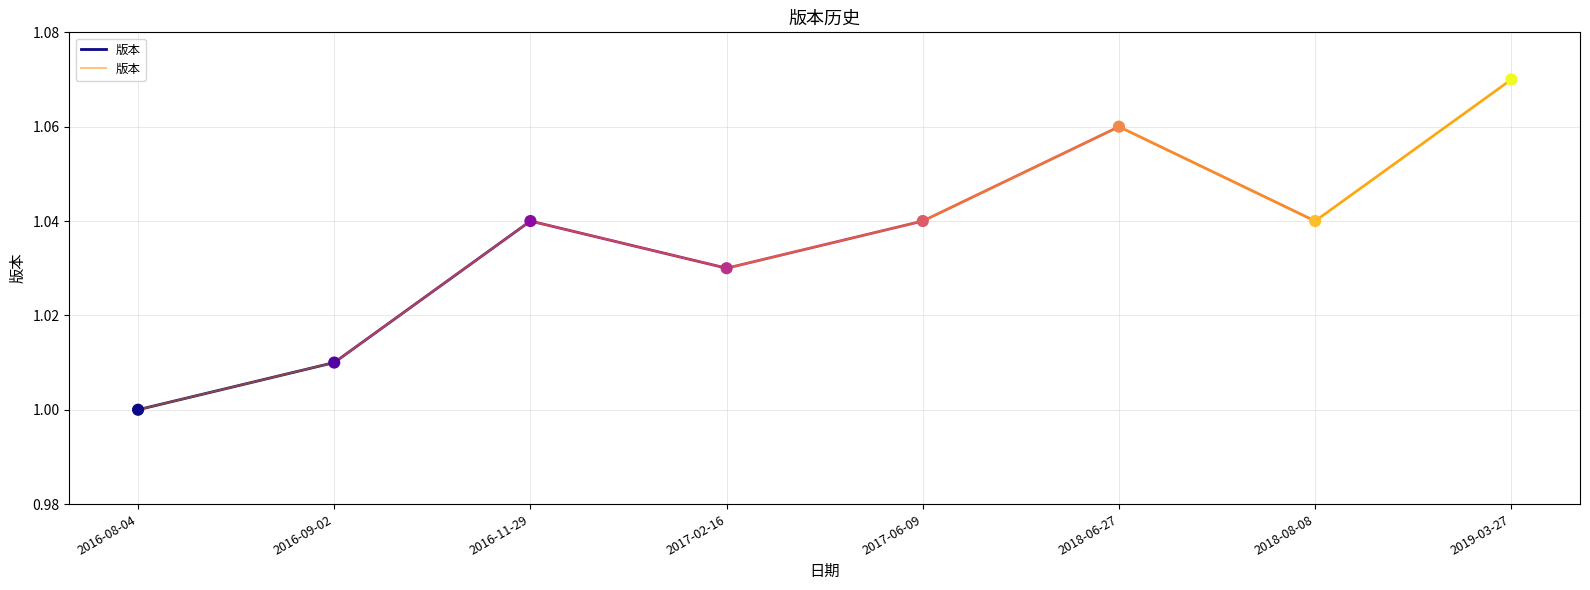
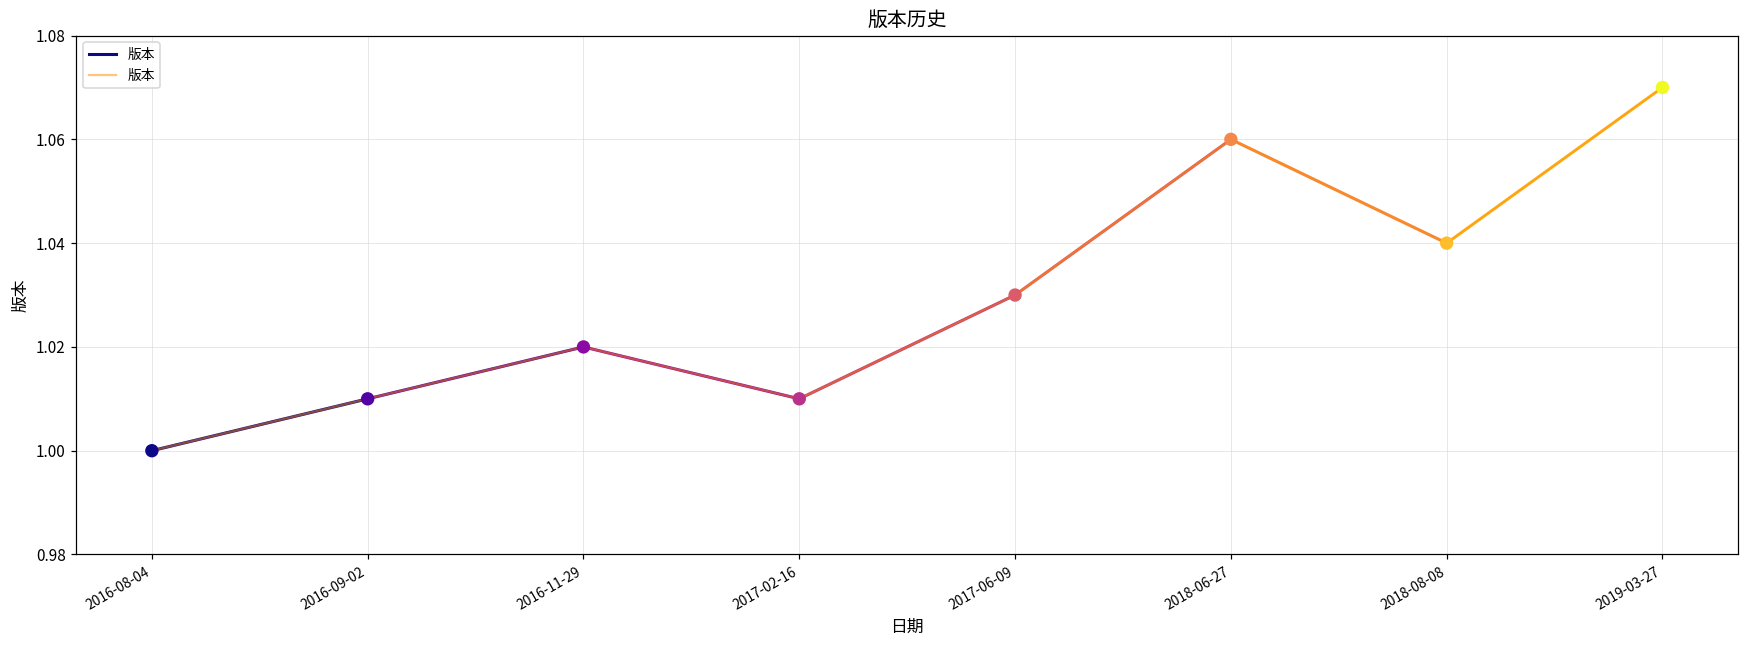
  {
    "版本": {
-     "2016-11-29": 1.04,
-     "2017-02-16": 1.03,
-     "2017-06-09": 1.04
+     "2016-11-29": 1.02,
+     "2017-02-16": 1.01,
+     "2017-06-09": 1.03
    }
  }
